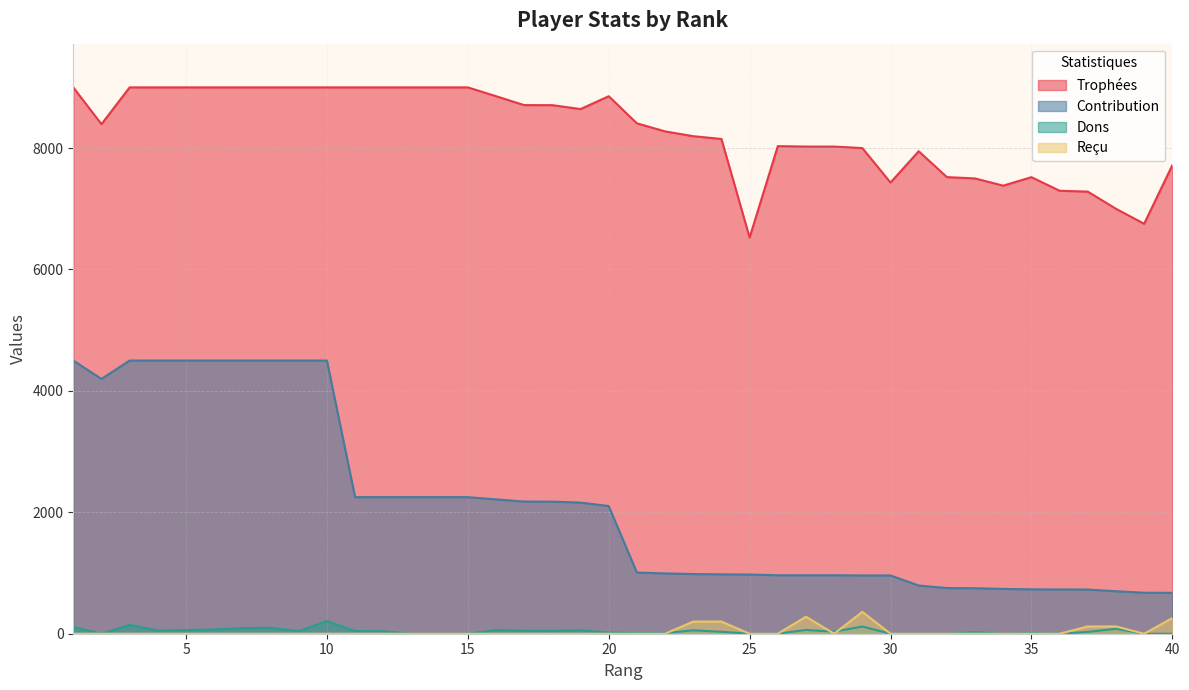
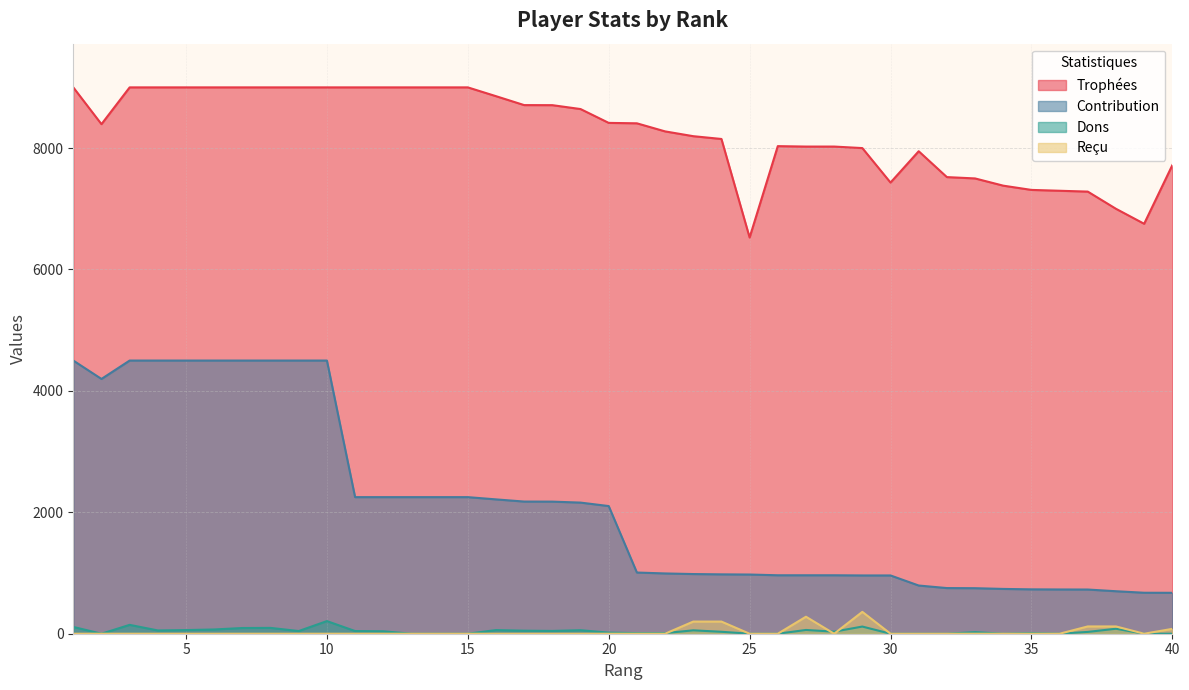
  {
    "Trophées": {
      "5": 9000,
      "10": 9000,
      "15": 9000,
-     "20": 8900,
+     "20": 8400,
      "25": 6500,
      "30": 7400,
-     "35": 7500,
+     "35": 7300,
      "40": 7700
    },
    "Reçu": {
      "5": 0,
      "10": 0,
-     "40": 300
+     "40": 100
    }
  }
